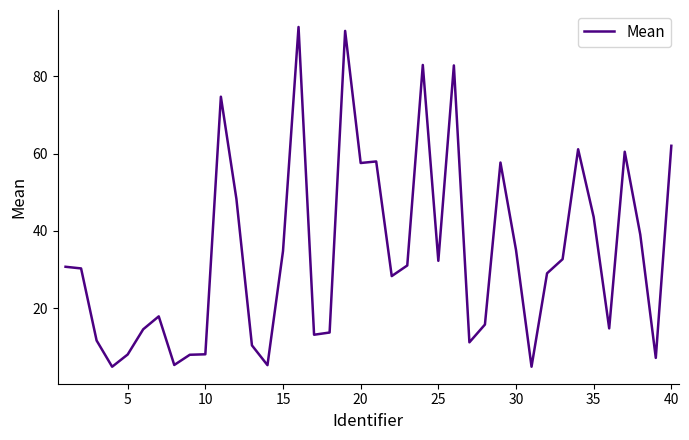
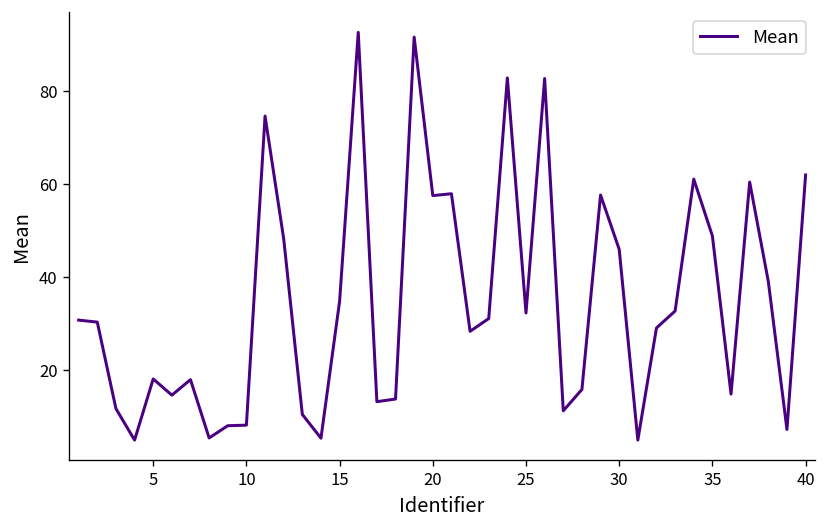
  {
-   "5": 8,
+   "5": 18,
    "10": 8,
    "15": 35,
    "20": 58,
    "25": 32,
-   "30": 35,
-   "35": 44,
+   "30": 46,
+   "35": 49,
    "40": 62
  }
